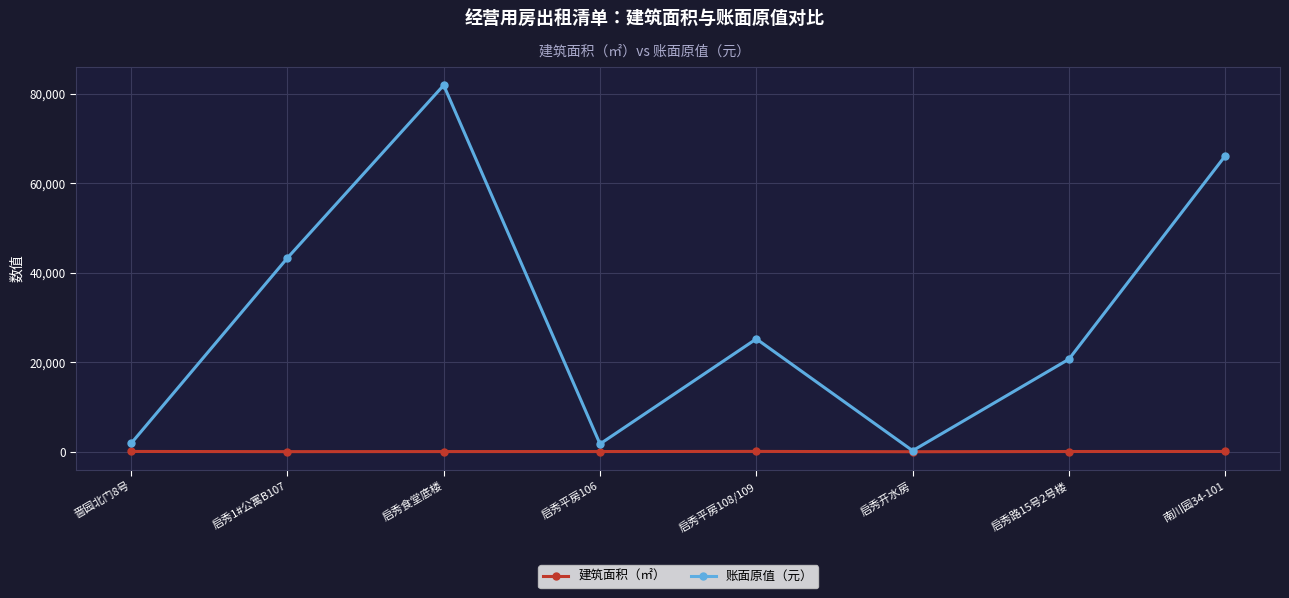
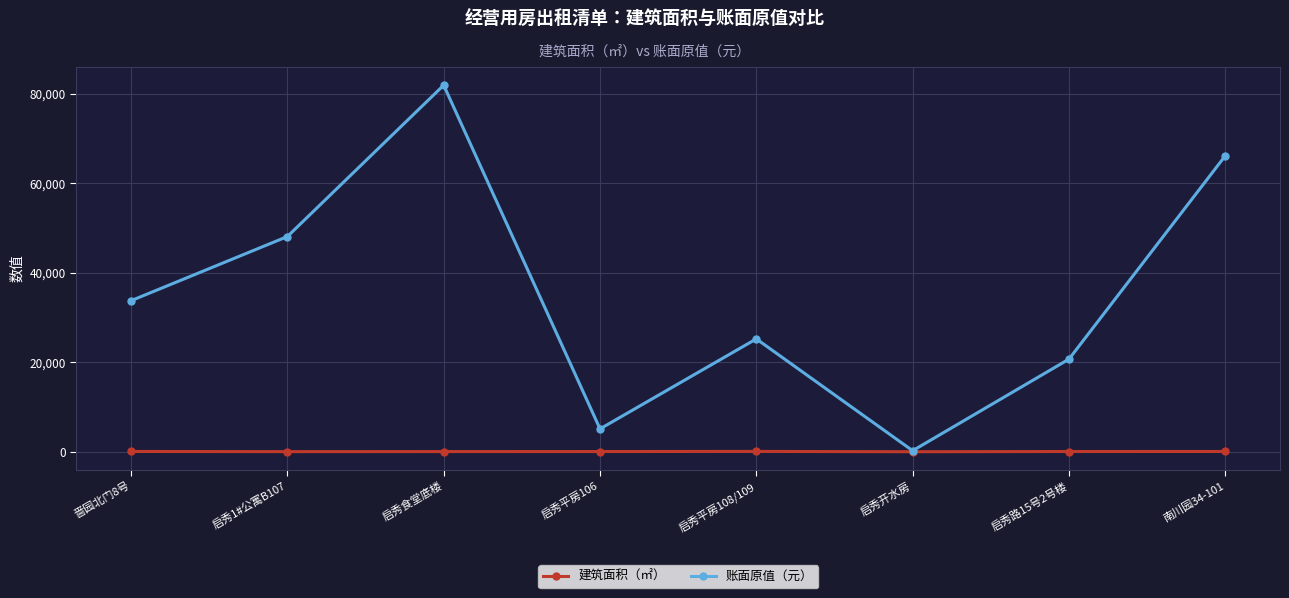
  {
    "建筑面积（㎡）": {
      "啬园北门8号": "0",
      "启秀1#公寓B107": "0",
      "启秀食堂底楼": "0",
      "启秀平房106": "0",
      "启秀平房108/109": "0",
      "启秀路15号2号楼": "0",
      "南川园34-101": "0"
    },
    "账面原值（元）": {
-     "啬园北门8号": "2,000",
-     "启秀1#公寓B107": "43,000",
+     "啬园北门8号": "34,000",
+     "启秀1#公寓B107": "48,000",
      "启秀食堂底楼": "82,000",
-     "启秀平房106": "2,000",
+     "启秀平房106": "5,000",
      "启秀平房108/109": "25,000",
      "启秀路15号2号楼": "21,000",
      "南川园34-101": "66,000"
    }
  }
